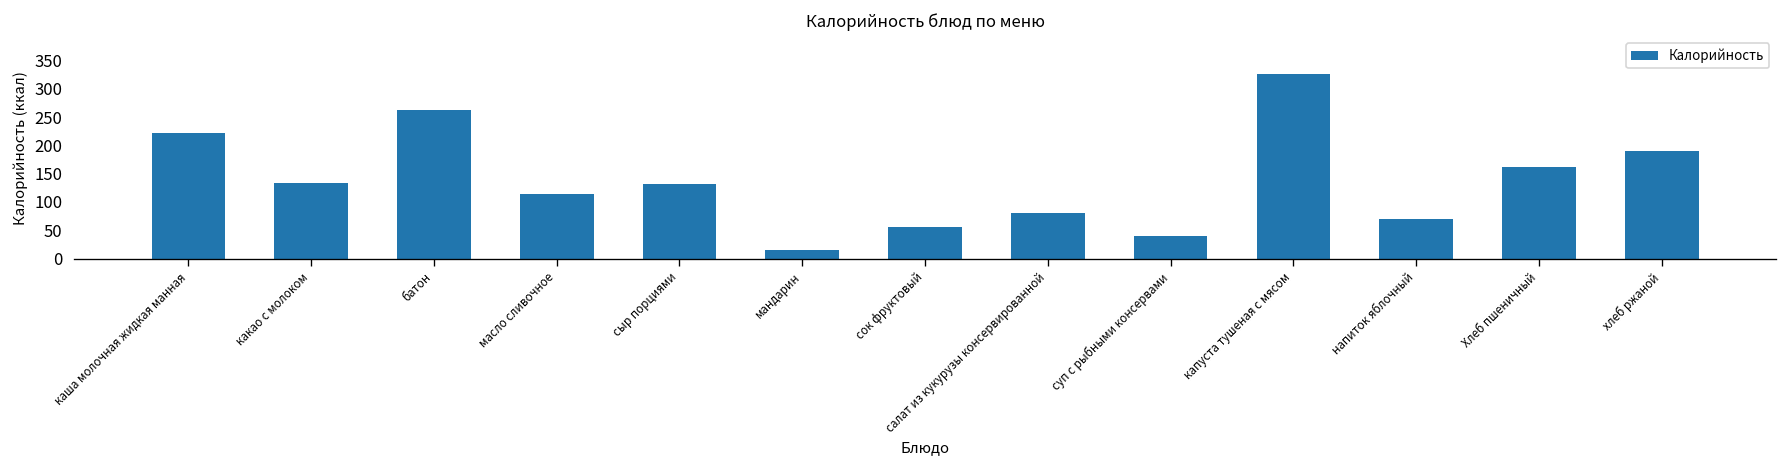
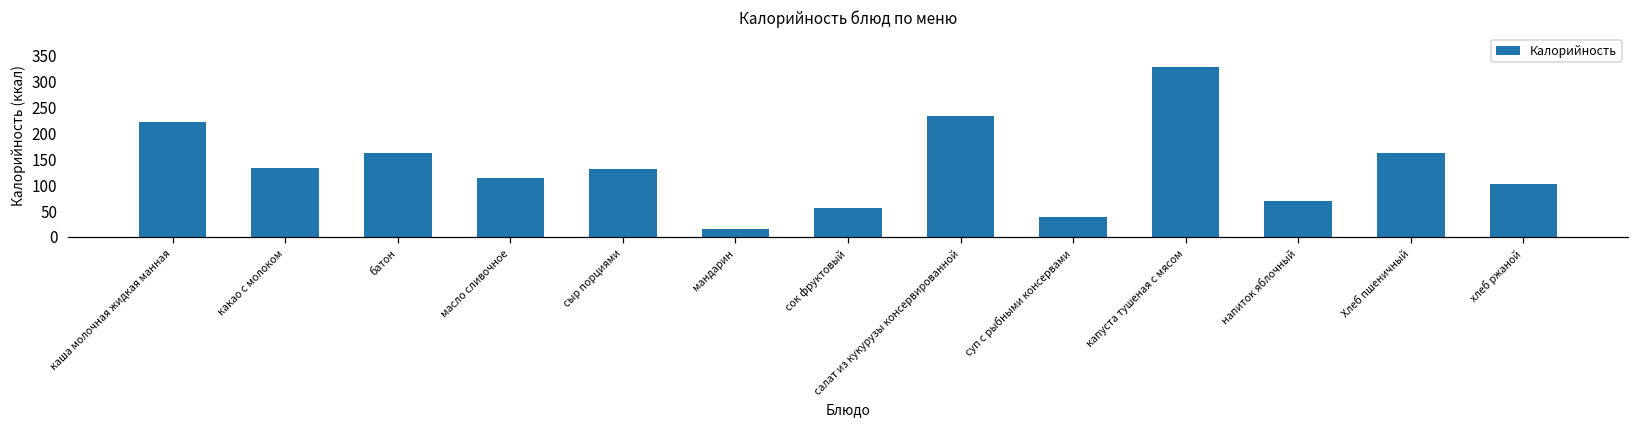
  {
    "каша молочная жидкая манная": 220,
    "какао с молоком": 130,
-   "батон": 260,
+   "батон": 160,
    "масло сливочное": 110,
    "сыр порциями": 130,
    "мандарин": 20,
    "сок фруктовый": 60,
-   "салат из кукурузы консервированной": 80,
+   "салат из кукурузы консервированной": 230,
    "суп с рыбными консервами": 40,
    "капуста тушеная с мясом": 330,
    "напиток яблочный": 70,
    "Хлеб пшеничный": 160,
-   "хлеб ржаной": 190
+   "хлеб ржаной": 100
  }
